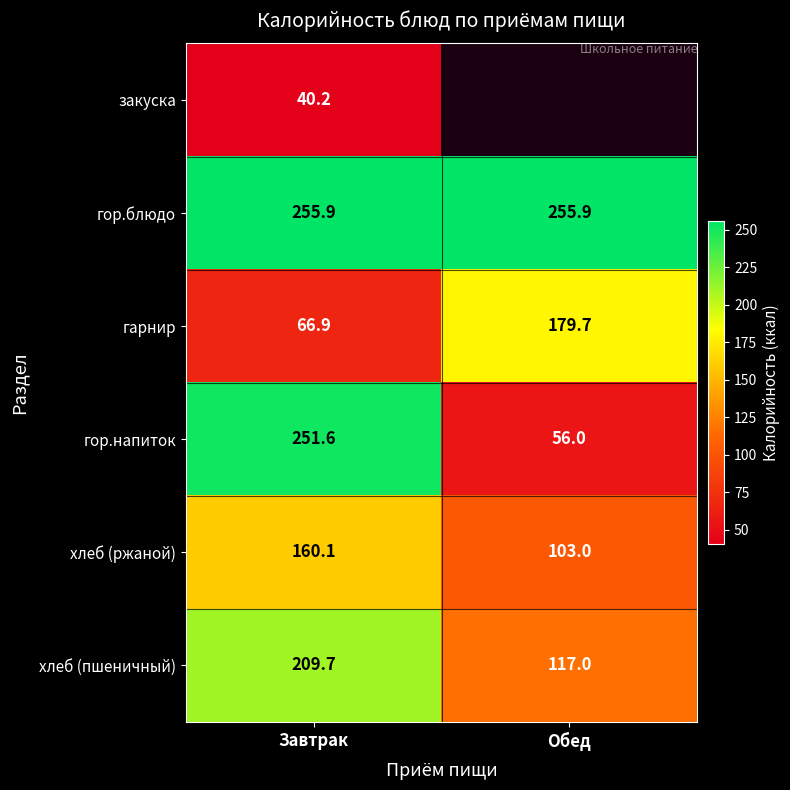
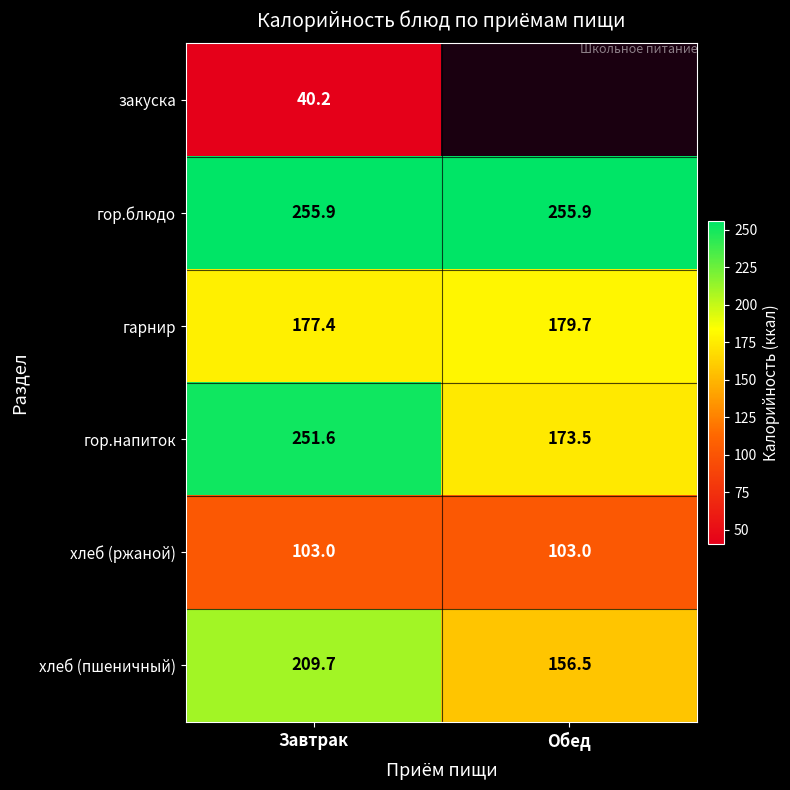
  {
    "закуска": {
      "Завтрак": 40.2
    },
    "гор.блюдо": {
      "Завтрак": 255.9,
      "Обед": 255.9
    },
    "гарнир": {
-     "Завтрак": 66.9,
+     "Завтрак": 177.4,
      "Обед": 179.7
    },
    "гор.напиток": {
      "Завтрак": 251.6,
-     "Обед": 56.0
+     "Обед": 173.5
    },
    "хлеб (ржаной)": {
-     "Завтрак": 160.1,
+     "Завтрак": 103.0,
      "Обед": 103.0
    },
    "хлеб (пшеничный)": {
      "Завтрак": 209.7,
-     "Обед": 117.0
+     "Обед": 156.5
    }
  }
